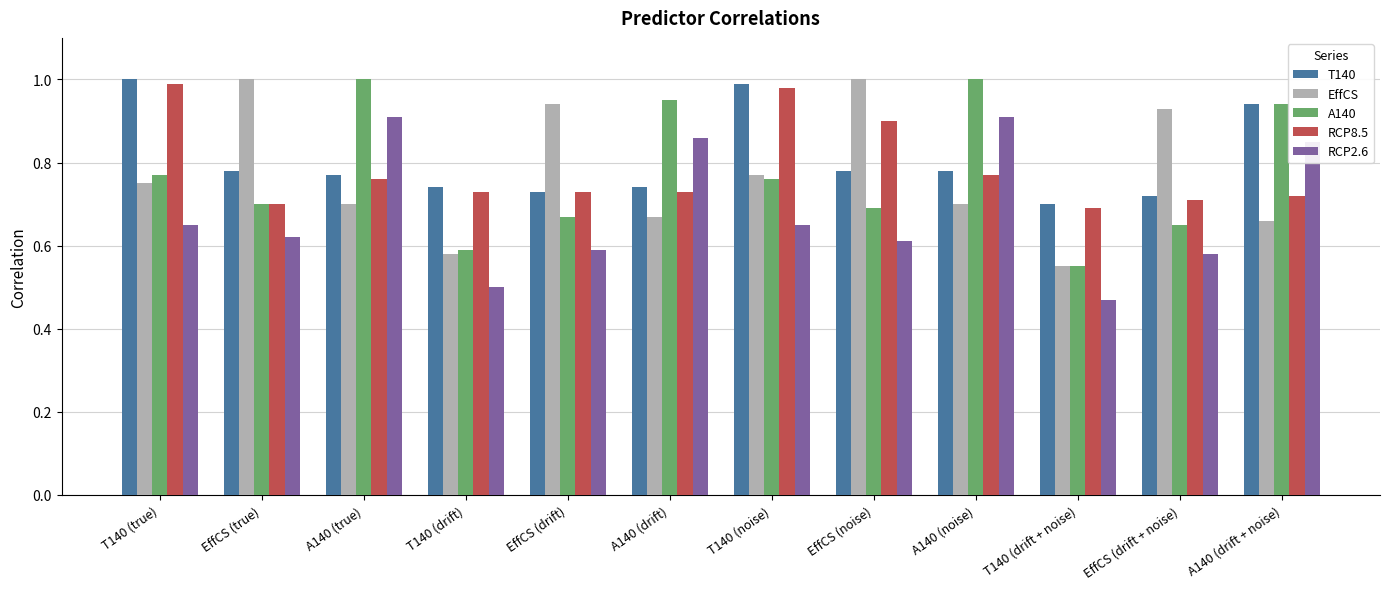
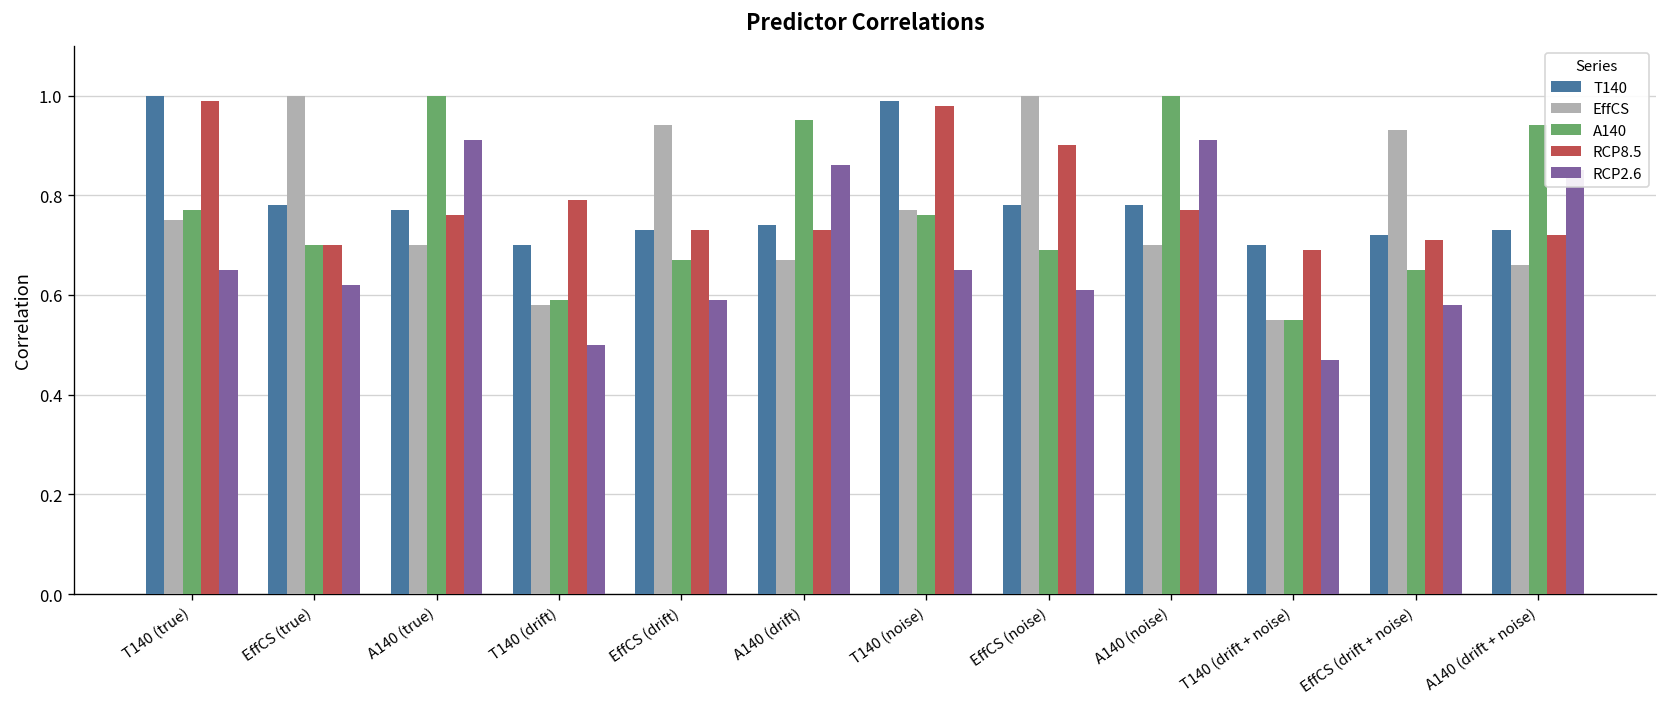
  {
    "T140": {
      "T140 (true)": 1.00,
      "EffCS (true)": 0.78,
      "A140 (true)": 0.77,
-     "T140 (drift)": 0.74,
+     "T140 (drift)": 0.70,
      "EffCS (drift)": 0.73,
      "A140 (drift)": 0.74,
      "T140 (noise)": 0.99,
      "EffCS (noise)": 0.78,
      "A140 (noise)": 0.78,
      "T140 (drift + noise)": 0.70,
      "EffCS (drift + noise)": 0.72,
-     "A140 (drift + noise)": 0.94
+     "A140 (drift + noise)": 0.73
    },
    "EffCS": {
      "T140 (true)": 0.75,
      "EffCS (true)": 1.00,
      "A140 (true)": 0.70,
      "T140 (drift)": 0.58,
      "EffCS (drift)": 0.94,
      "A140 (drift)": 0.67,
      "T140 (noise)": 0.77,
      "EffCS (noise)": 1.00,
      "A140 (noise)": 0.70,
      "T140 (drift + noise)": 0.55,
      "EffCS (drift + noise)": 0.93,
      "A140 (drift + noise)": 0.66
    },
    "A140": {
      "T140 (true)": 0.77,
      "EffCS (true)": 0.70,
      "A140 (true)": 1.00,
      "T140 (drift)": 0.59,
      "EffCS (drift)": 0.67,
      "A140 (drift)": 0.95,
      "T140 (noise)": 0.76,
      "EffCS (noise)": 0.69,
      "A140 (noise)": 1.00,
      "T140 (drift + noise)": 0.55,
      "EffCS (drift + noise)": 0.65,
      "A140 (drift + noise)": 0.94
    },
    "RCP8.5": {
      "T140 (true)": 0.99,
      "EffCS (true)": 0.70,
      "A140 (true)": 0.76,
-     "T140 (drift)": 0.73,
+     "T140 (drift)": 0.79,
      "EffCS (drift)": 0.73,
      "A140 (drift)": 0.73,
      "T140 (noise)": 0.98,
      "EffCS (noise)": 0.90,
      "A140 (noise)": 0.77,
      "T140 (drift + noise)": 0.69,
      "EffCS (drift + noise)": 0.71,
      "A140 (drift + noise)": 0.72
    },
    "RCP2.6": {
      "T140 (true)": 0.65,
      "EffCS (true)": 0.62,
      "A140 (true)": 0.91,
      "T140 (drift)": 0.50,
      "EffCS (drift)": 0.59,
      "A140 (drift)": 0.86,
      "T140 (noise)": 0.65,
      "EffCS (noise)": 0.61,
      "A140 (noise)": 0.91,
      "T140 (drift + noise)": 0.47,
      "EffCS (drift + noise)": 0.58
    }
  }
